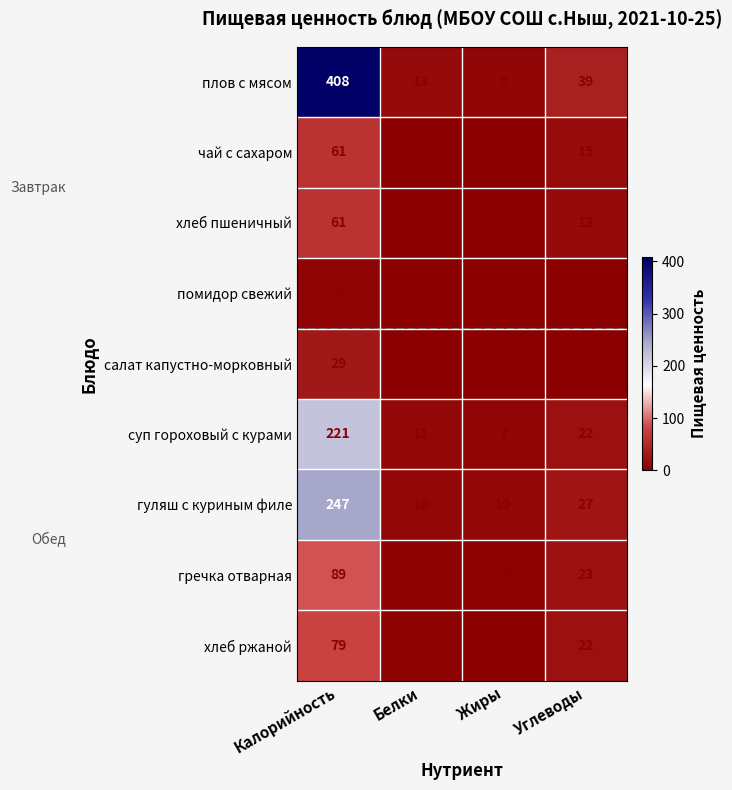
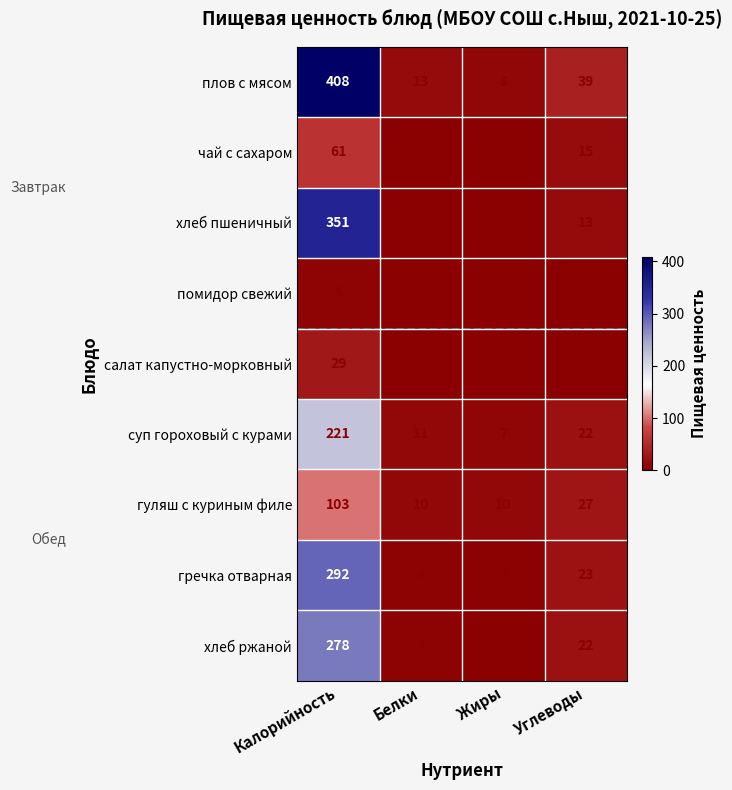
  {
    "плов с мясом": {
      "Калорийность": 408
    },
    "чай с сахаром": {
      "Калорийность": 61
    },
    "хлеб пшеничный": {
-     "Калорийность": 61
+     "Калорийность": 351
    },
    "суп гороховый с курами": {
      "Калорийность": 221
    },
    "гуляш с куриным филе": {
-     "Калорийность": 247
+     "Калорийность": 103
    },
    "гречка отварная": {
-     "Калорийность": 89
+     "Калорийность": 292
    },
    "хлеб ржаной": {
-     "Калорийность": 79
+     "Калорийность": 278
    }
  }
